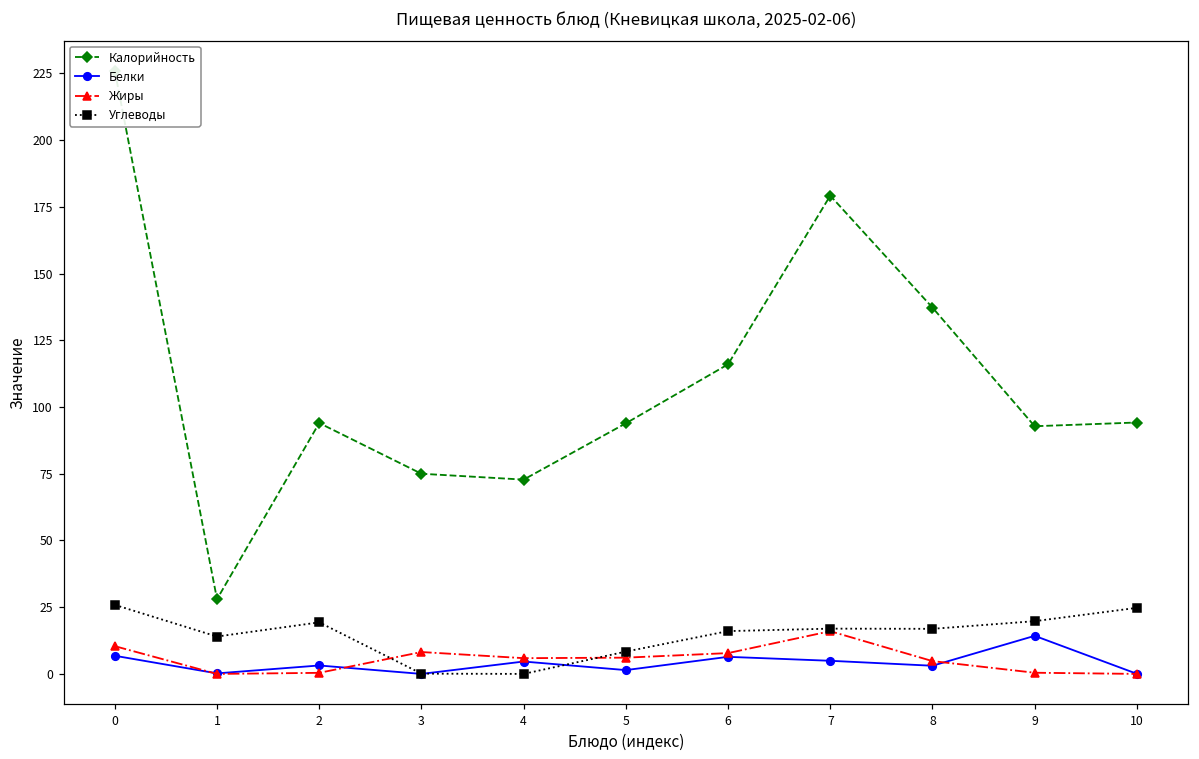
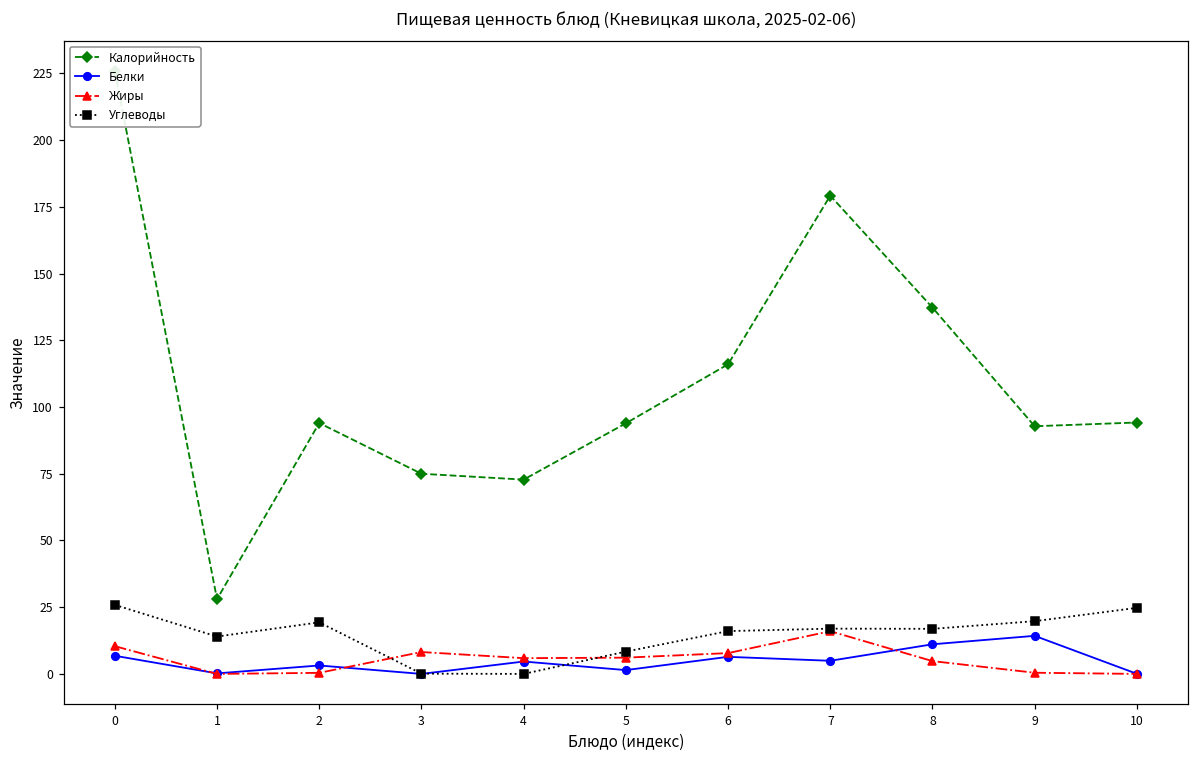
  {
    "Калорийность": {
      "1": 28,
      "2": 94,
      "3": 75,
      "4": 73,
      "5": 94,
      "6": 116,
      "7": 179,
      "8": 137,
      "9": 93,
      "10": 94
    },
    "Белки": {
      "0": 7,
      "2": 3,
      "4": 5,
      "5": 1,
      "6": 6,
      "7": 5,
-     "8": 3,
+     "8": 11,
      "9": 14
    },
    "Жиры": {
      "0": 10,
      "2": 0,
      "3": 8,
      "4": 6,
      "5": 6,
      "6": 8,
      "8": 5,
      "9": 0
    },
    "Углеводы": {
      "0": 26,
      "1": 14,
      "2": 19,
      "4": 0,
      "5": 8,
      "6": 16,
      "8": 17,
      "9": 20,
      "10": 25
    }
  }
